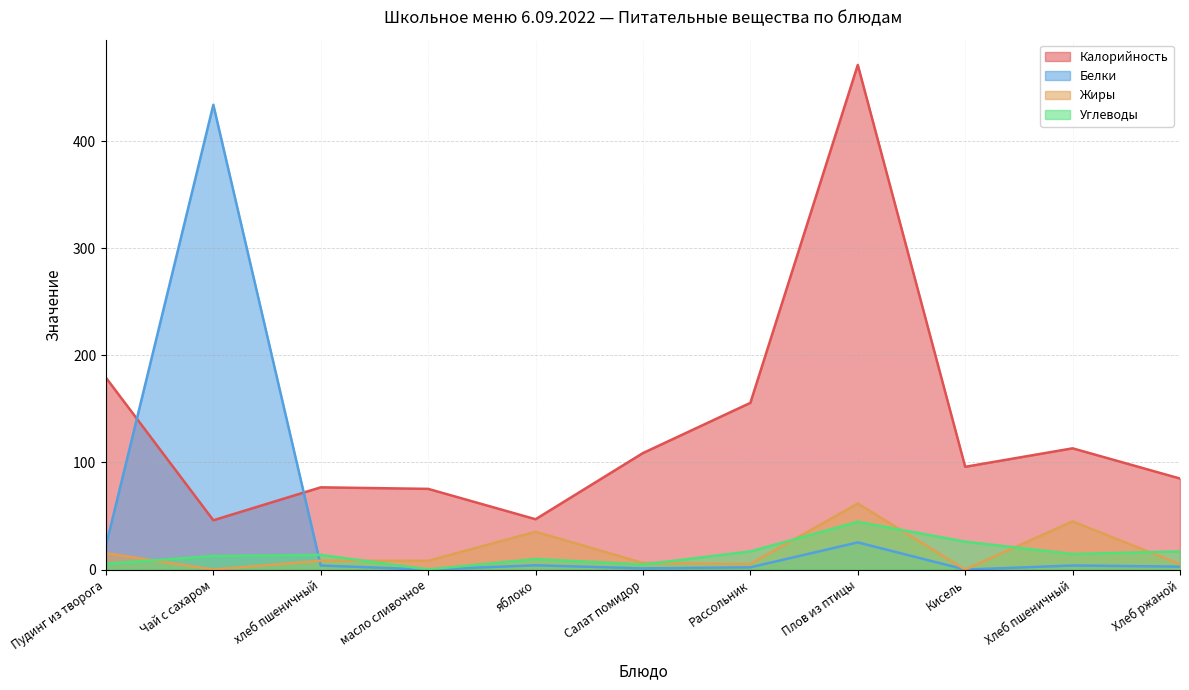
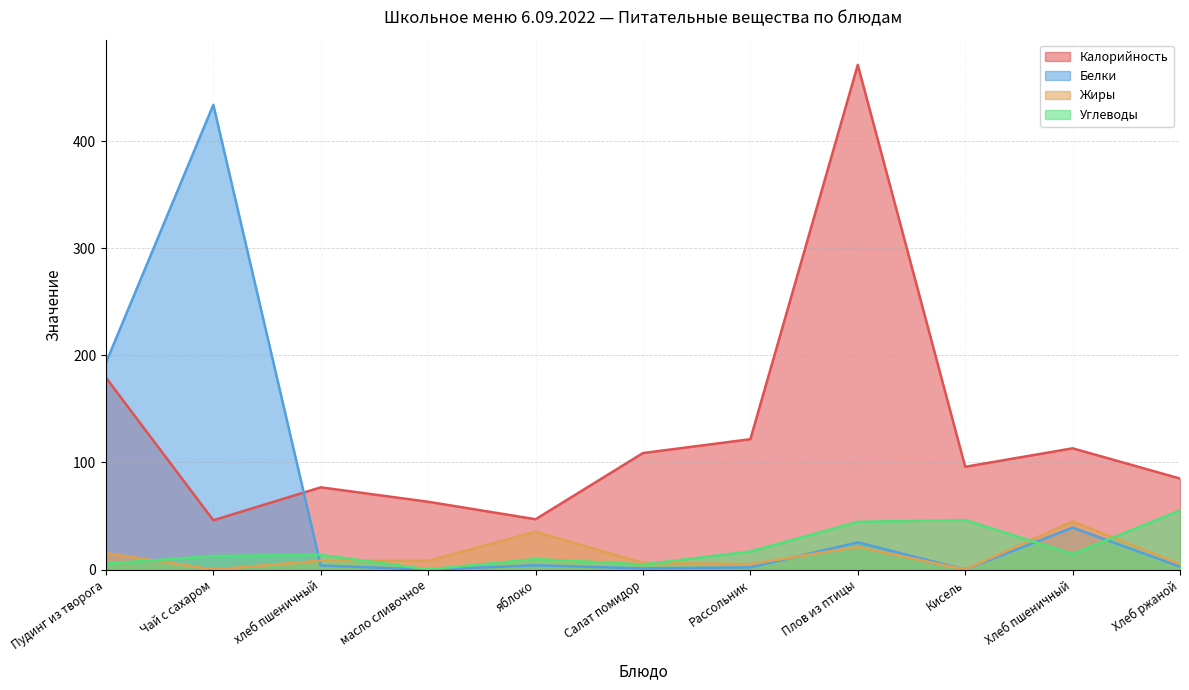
  {
    "Калорийность": {
      "Пудинг из творога": 179,
      "Чай с сахаром": 46,
      "хлеб пшеничный": 77,
-     "масло сливочное": 75,
+     "масло сливочное": 63,
      "яблоко": 47,
      "Салат помидор": 109,
-     "Рассольник": 156,
+     "Рассольник": 122,
      "Плов из птицы": 471,
      "Кисель": 96,
      "Хлеб пшеничный": 113,
      "Хлеб ржаной": 85
    },
    "Белки": {
-     "Пудинг из творога": 22,
+     "Пудинг из творога": 193,
      "Чай с сахаром": 434,
      "хлеб пшеничный": 4,
      "яблоко": 4,
      "Салат помидор": 1,
      "Рассольник": 2,
      "Плов из птицы": 25,
-     "Хлеб пшеничный": 4
+     "Хлеб пшеничный": 39
    },
    "Жиры": {
      "Пудинг из творога": 15,
      "Чай с сахаром": 0,
      "хлеб пшеничный": 8,
      "масло сливочное": 8,
      "яблоко": 35,
      "Рассольник": 5,
-     "Плов из птицы": 62,
+     "Плов из птицы": 21,
      "Хлеб пшеничный": 45
    },
    "Углеводы": {
      "Пудинг из творога": 5,
      "Чай с сахаром": 13,
      "хлеб пшеничный": 14,
      "яблоко": 10,
      "Рассольник": 17,
      "Плов из птицы": 45,
-     "Кисель": 26,
+     "Кисель": 46,
      "Хлеб пшеничный": 15,
-     "Хлеб ржаной": 17
+     "Хлеб ржаной": 55
    }
  }
